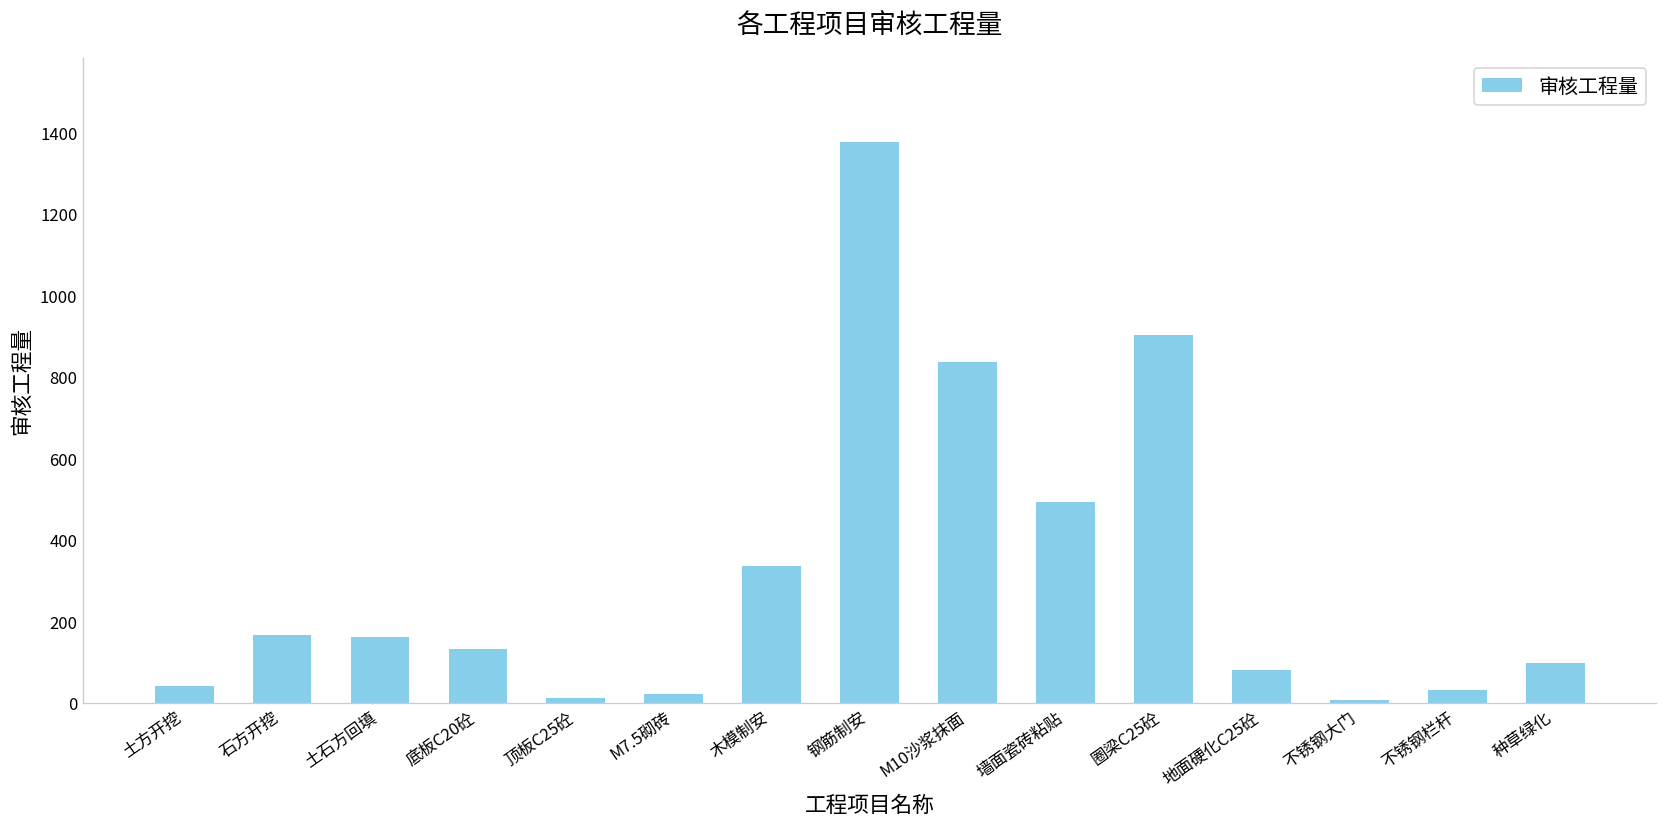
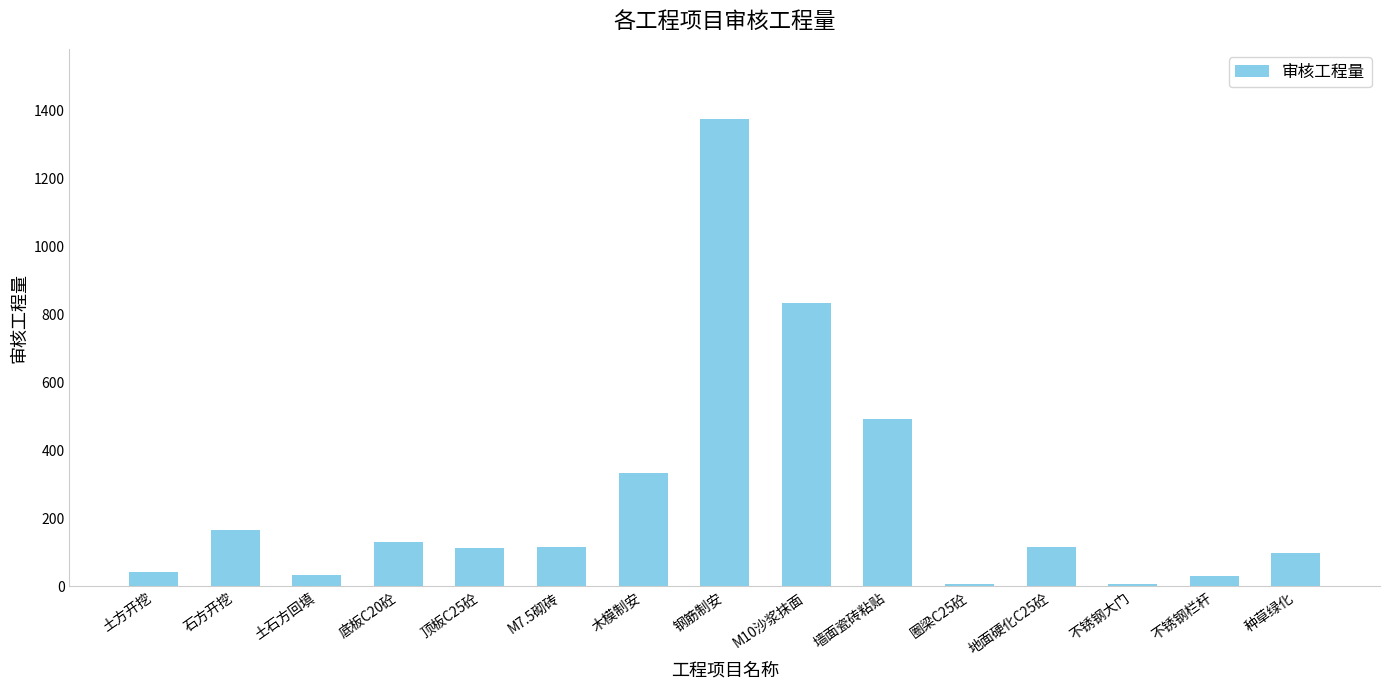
  {
    "土方开挖": 40,
    "石方开挖": 170,
-   "土石方回填": 160,
+   "土石方回填": 30,
    "底板C20砼": 130,
-   "顶板C25砼": 10,
-   "M7.5砌砖": 20,
+   "顶板C25砼": 110,
+   "M7.5砌砖": 110,
    "木模制安": 340,
    "钢筋制安": 1380,
    "M10沙浆抹面": 830,
    "墙面瓷砖粘贴": 490,
-   "圈梁C25砼": 900,
-   "地面硬化C25砼": 80,
+   "圈梁C25砼": 10,
+   "地面硬化C25砼": 120,
    "不锈钢栏杆": 30,
    "种草绿化": 100
  }
